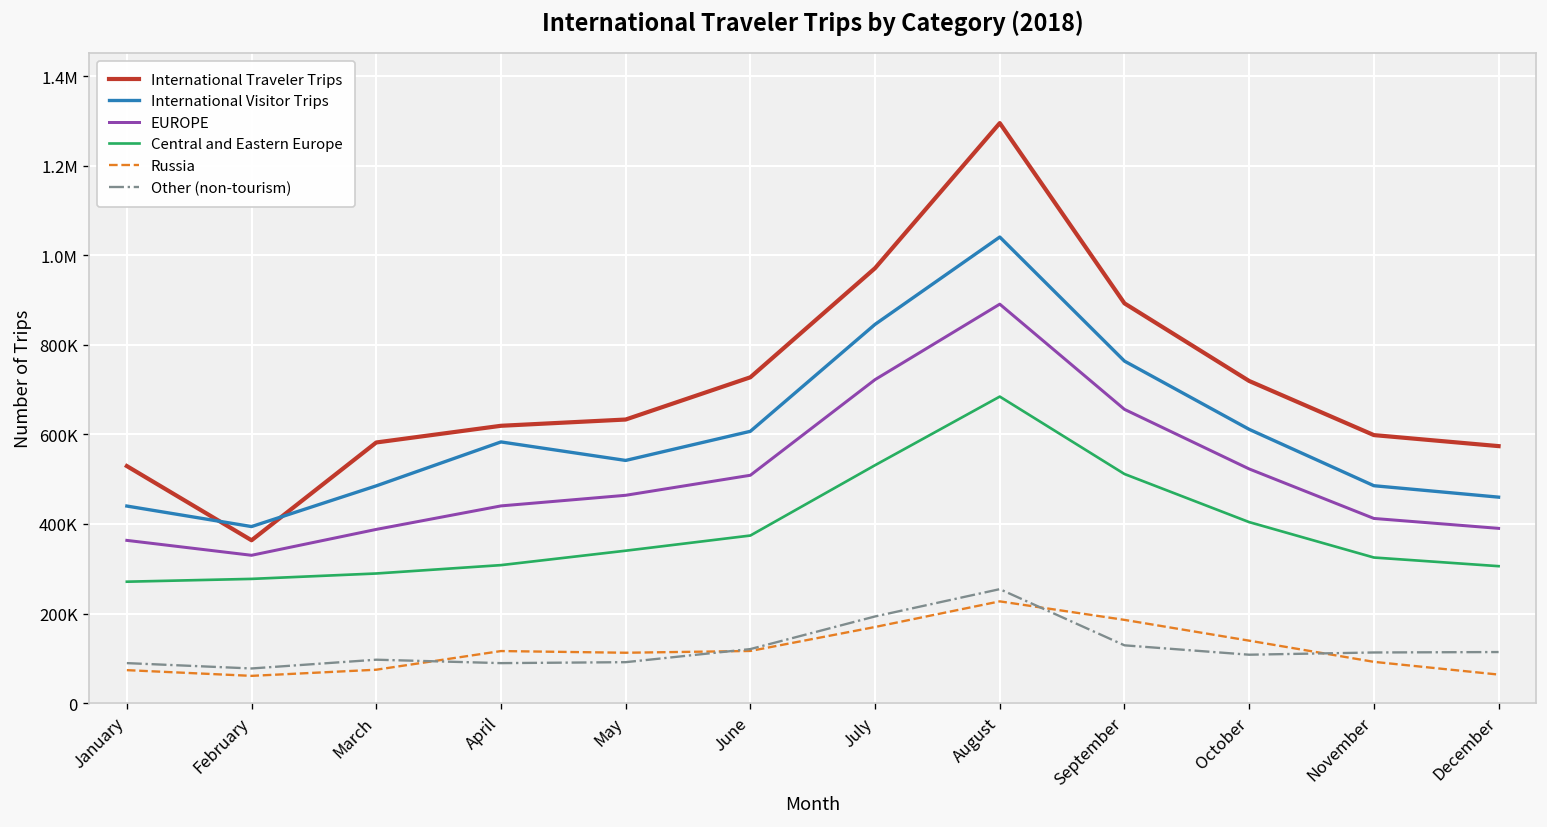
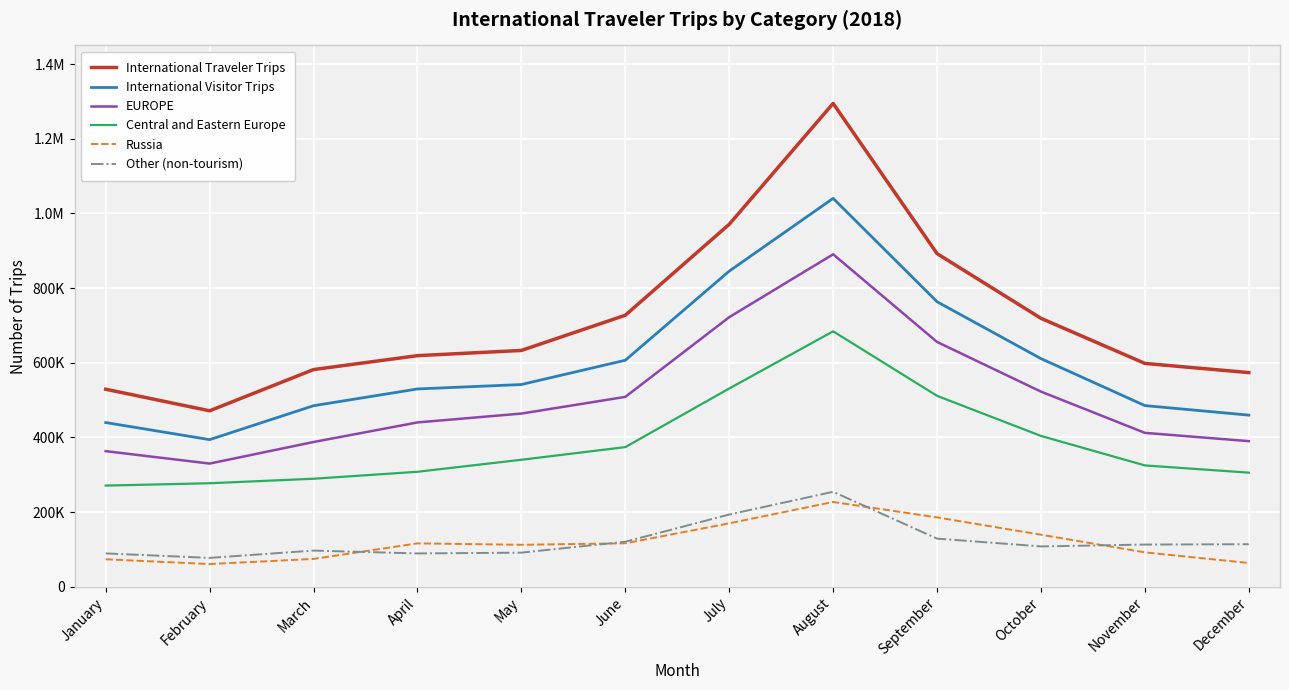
  {
    "International Traveler Trips": {
      "January": 530000,
-     "February": 360000,
+     "February": 470000,
      "March": 580000,
      "April": 620000,
      "May": 630000,
      "June": 730000,
      "July": 970000,
      "August": 1290000,
      "September": 890000,
      "October": 720000,
      "November": 600000,
      "December": 570000
    },
    "International Visitor Trips": {
      "January": 440000,
      "February": 390000,
      "March": 480000,
-     "April": 580000,
+     "April": 530000,
      "May": 540000,
      "June": 610000,
      "July": 850000,
      "August": 1040000,
      "September": 760000,
      "October": 610000,
      "November": 490000,
      "December": 460000
    },
    "EUROPE": {
      "January": 360000,
      "February": 330000,
      "March": 390000,
      "April": 440000,
      "May": 460000,
      "June": 510000,
      "July": 720000,
      "August": 890000,
      "September": 660000,
      "October": 520000,
      "November": 410000,
      "December": 390000
    },
    "Central and Eastern Europe": {
      "January": 270000,
      "February": 280000,
      "March": 290000,
      "April": 310000,
      "May": 340000,
      "June": 370000,
      "July": 530000,
      "August": 680000,
      "September": 510000,
      "October": 400000,
      "November": 320000,
      "December": 310000
    },
    "Russia": {
      "January": 70000,
      "February": 60000,
      "March": 70000,
      "April": 120000,
      "May": 110000,
      "July": 170000,
      "August": 230000,
      "September": 190000,
      "October": 140000,
      "November": 90000,
      "December": 60000
    },
    "Other (non-tourism)": {
      "January": 90000,
      "February": 80000,
      "March": 100000,
      "April": 90000,
      "May": 90000,
      "July": 190000,
      "August": 250000,
      "September": 130000,
      "October": 110000,
      "November": 110000,
      "December": 110000
    }
  }
